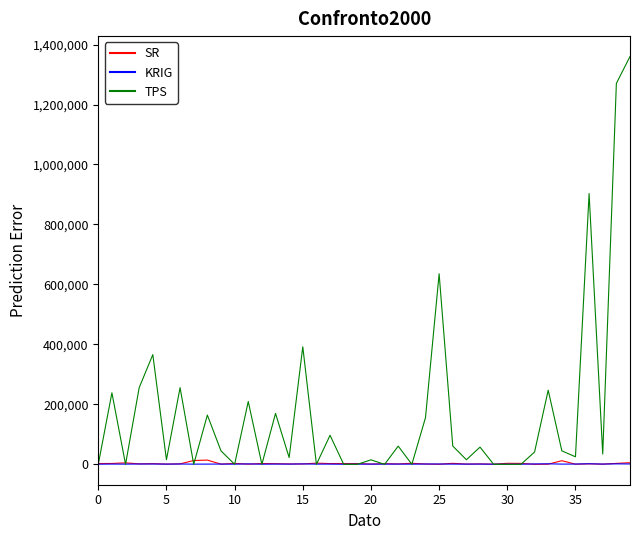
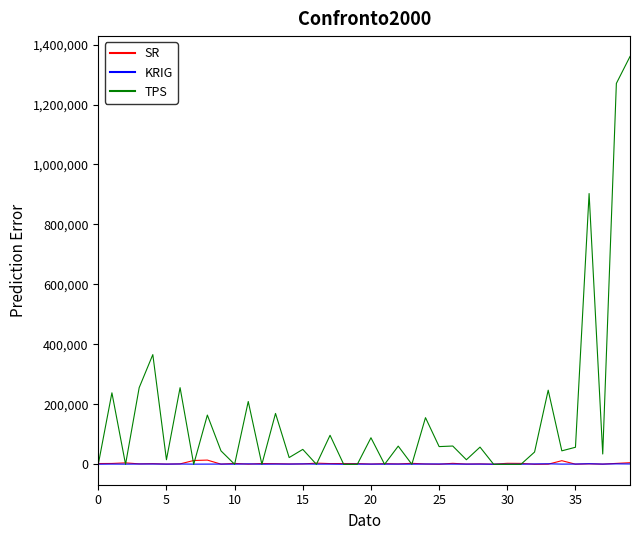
  {
    "TPS": {
      "5": "20,000",
-     "15": "390,000",
-     "20": "10,000",
-     "25": "640,000",
-     "35": "30,000"
+     "15": "50,000",
+     "20": "90,000",
+     "25": "60,000",
+     "35": "60,000"
    }
  }
